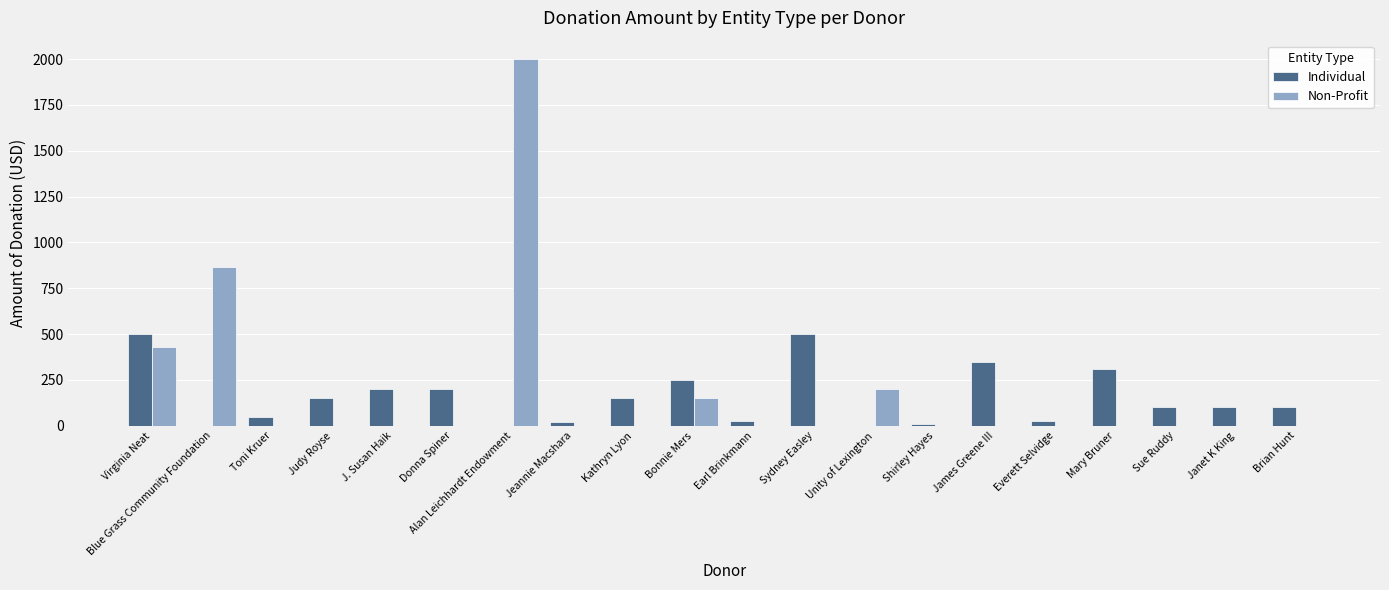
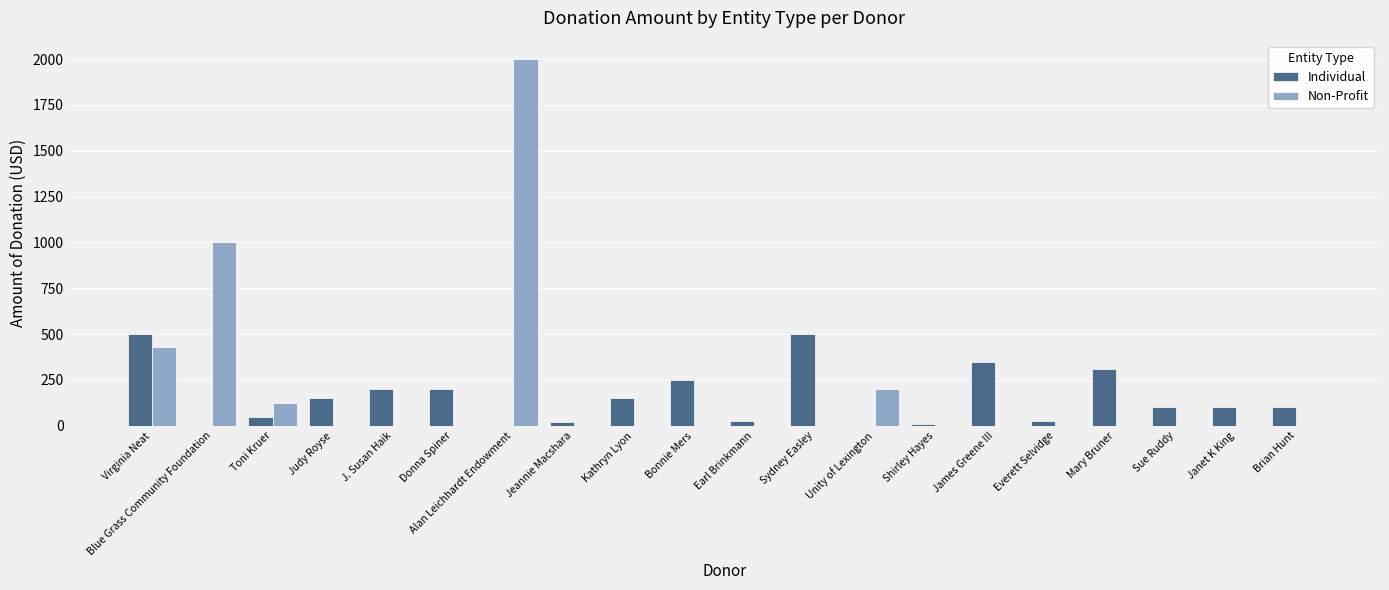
  {
    "Individual": {
      "Virginia Neat": 500,
      "Blue Grass Community Foundation": 0,
      "Toni Kruer": 50,
      "Judy Royse": 150,
      "J. Susan Haik": 200,
      "Donna Spiner": 200,
      "Alan Leichhardt Endowment": 0,
      "Jeannie Macshara": 20,
      "Kathryn Lyon": 150,
      "Bonnie Mers": 250,
      "Earl Brinkmann": 30,
      "Sydney Easley": 500,
      "Unity of Lexington": 0,
      "James Greene III": 350,
      "Everett Selvidge": 30,
      "Mary Bruner": 310,
      "Sue Ruddy": 100,
      "Janet K King": 100,
      "Brian Hunt": 100
    },
    "Non-Profit": {
      "Virginia Neat": 430,
-     "Blue Grass Community Foundation": 870,
-     "Toni Kruer": 0,
+     "Blue Grass Community Foundation": 1000,
+     "Toni Kruer": 120,
      "Judy Royse": 0,
      "J. Susan Haik": 0,
      "Donna Spiner": 0,
      "Alan Leichhardt Endowment": 2000,
      "Jeannie Macshara": 0,
      "Kathryn Lyon": 0,
-     "Bonnie Mers": 150,
+     "Bonnie Mers": 0,
      "Earl Brinkmann": 0,
      "Sydney Easley": 0,
      "Unity of Lexington": 200,
      "Shirley Hayes": 0,
      "James Greene III": 0,
      "Everett Selvidge": 0,
      "Mary Bruner": 0,
      "Sue Ruddy": 0,
      "Janet K King": 0,
      "Brian Hunt": 0
    }
  }
